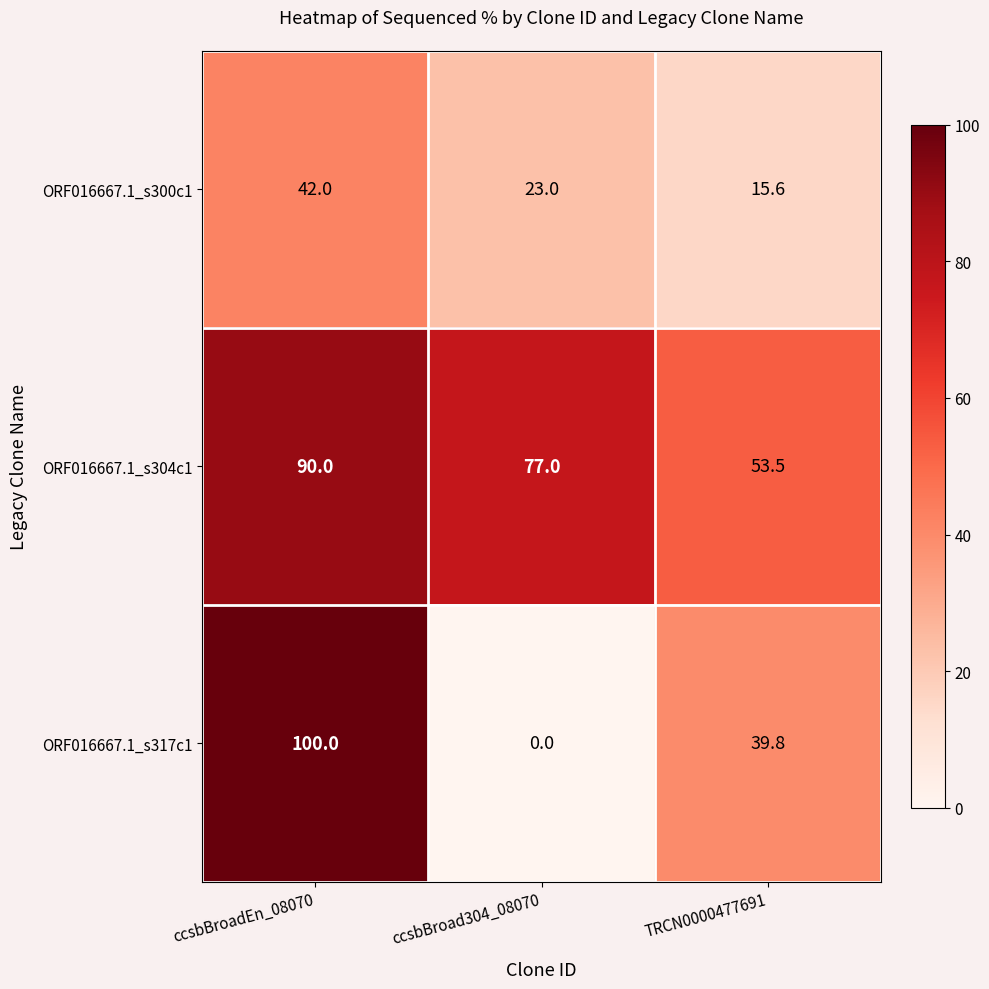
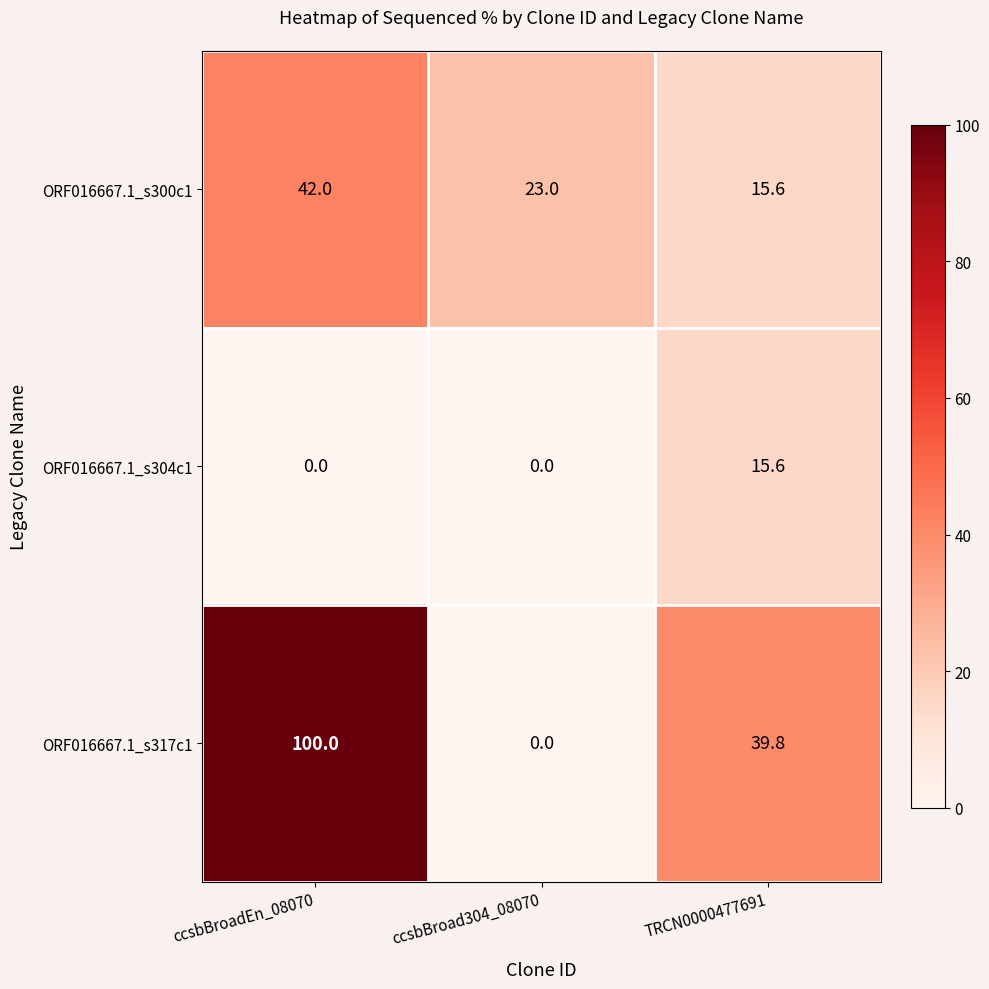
  {
    "ORF016667.1_s300c1": {
      "ccsbBroadEn_08070": 42.0,
      "ccsbBroad304_08070": 23.0,
      "TRCN0000477691": 15.6
    },
    "ORF016667.1_s304c1": {
-     "ccsbBroadEn_08070": 90.0,
-     "ccsbBroad304_08070": 77.0,
-     "TRCN0000477691": 53.5
+     "ccsbBroadEn_08070": 0.0,
+     "ccsbBroad304_08070": 0.0,
+     "TRCN0000477691": 15.6
    },
    "ORF016667.1_s317c1": {
      "ccsbBroadEn_08070": 100.0,
      "ccsbBroad304_08070": 0.0,
      "TRCN0000477691": 39.8
    }
  }
